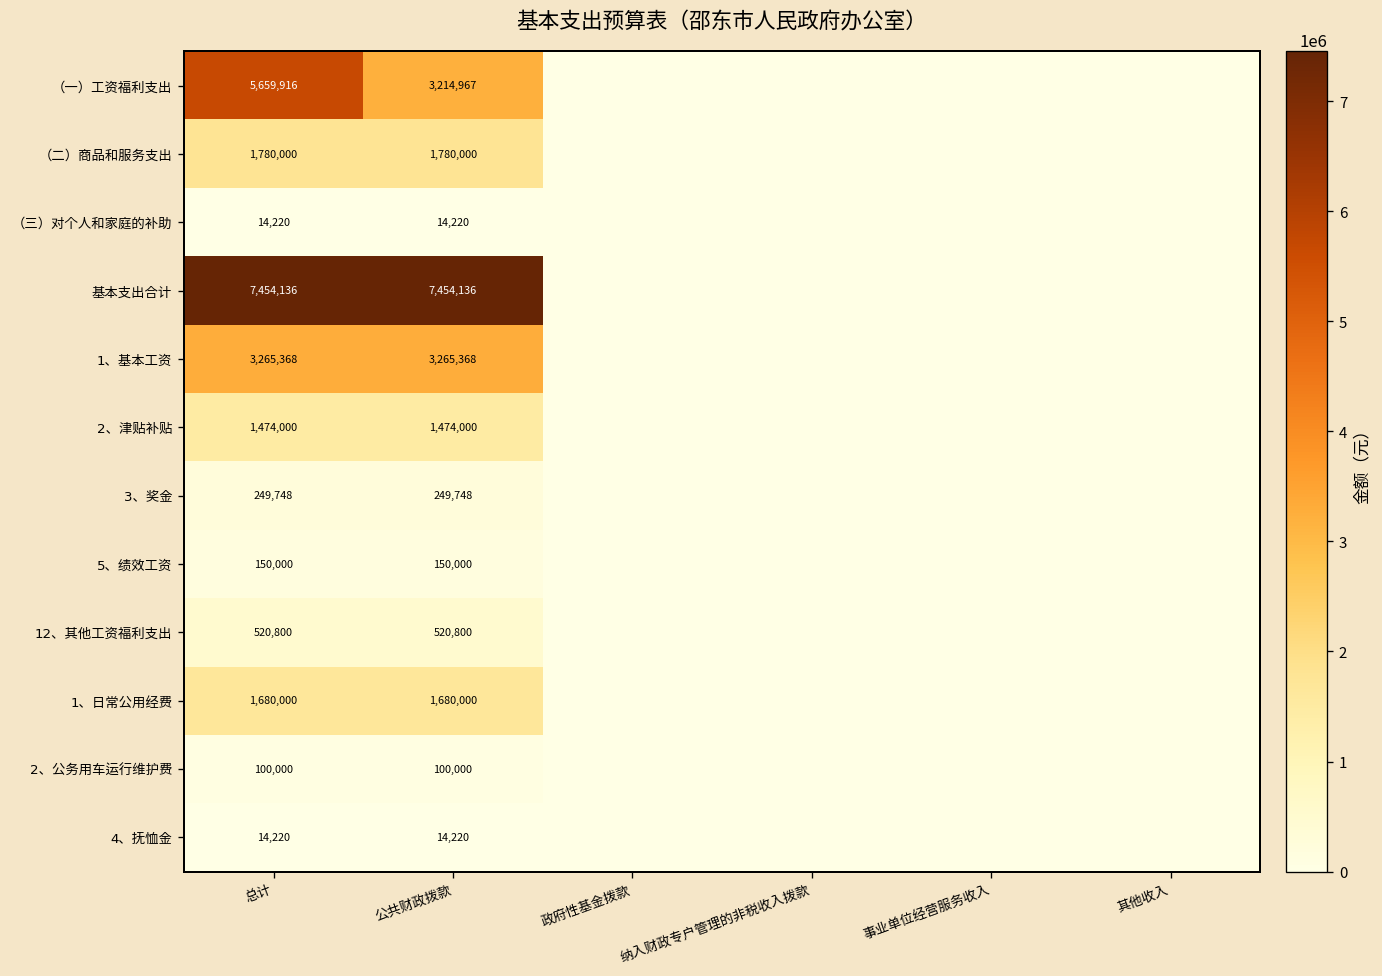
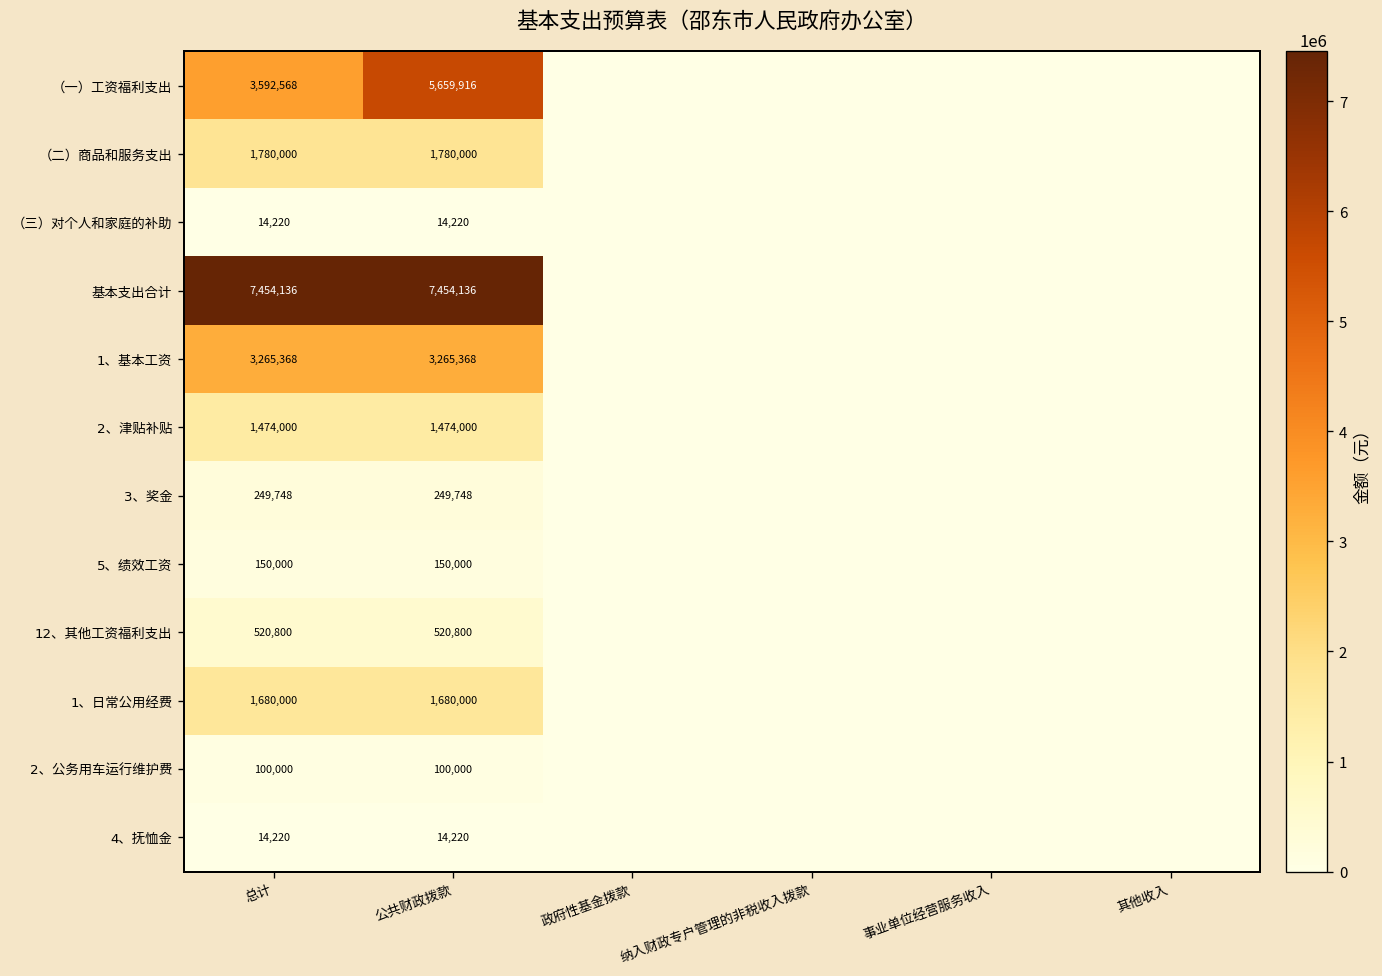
  {
    "（一）工资福利支出": {
-     "总计": "5,659,916",
-     "公共财政拨款": "3,214,967"
+     "总计": "3,592,568",
+     "公共财政拨款": "5,659,916"
    },
    "（二）商品和服务支出": {
      "总计": "1,780,000",
      "公共财政拨款": "1,780,000"
    },
    "（三）对个人和家庭的补助": {
      "总计": "14,220",
      "公共财政拨款": "14,220"
    },
    "基本支出合计": {
      "总计": "7,454,136",
      "公共财政拨款": "7,454,136"
    },
    "1、基本工资": {
      "总计": "3,265,368",
      "公共财政拨款": "3,265,368"
    },
    "2、津贴补贴": {
      "总计": "1,474,000",
      "公共财政拨款": "1,474,000"
    },
    "3、奖金": {
      "总计": "249,748",
      "公共财政拨款": "249,748"
    },
    "5、绩效工资": {
      "总计": "150,000",
      "公共财政拨款": "150,000"
    },
    "12、其他工资福利支出": {
      "总计": "520,800",
      "公共财政拨款": "520,800"
    },
    "1、日常公用经费": {
      "总计": "1,680,000",
      "公共财政拨款": "1,680,000"
    },
    "2、公务用车运行维护费": {
      "总计": "100,000",
      "公共财政拨款": "100,000"
    },
    "4、抚恤金": {
      "总计": "14,220",
      "公共财政拨款": "14,220"
    }
  }
